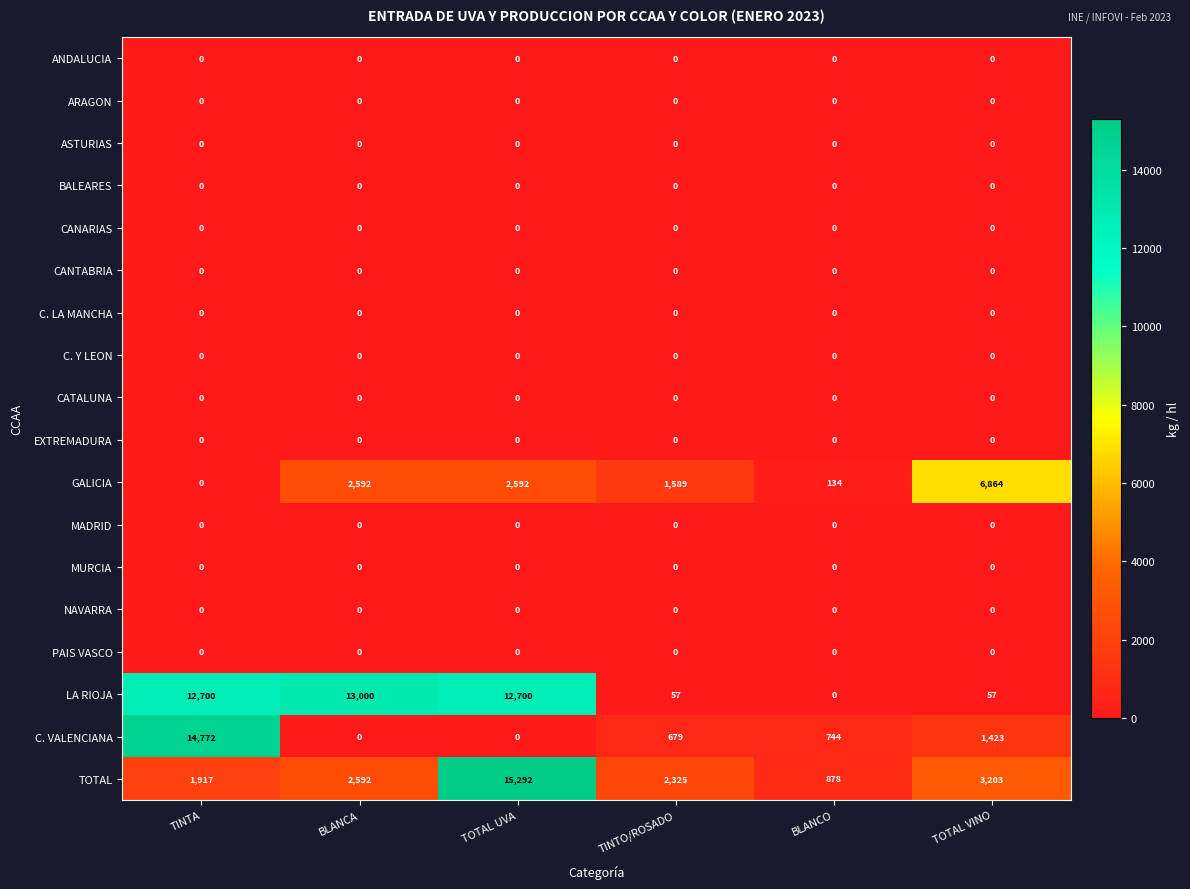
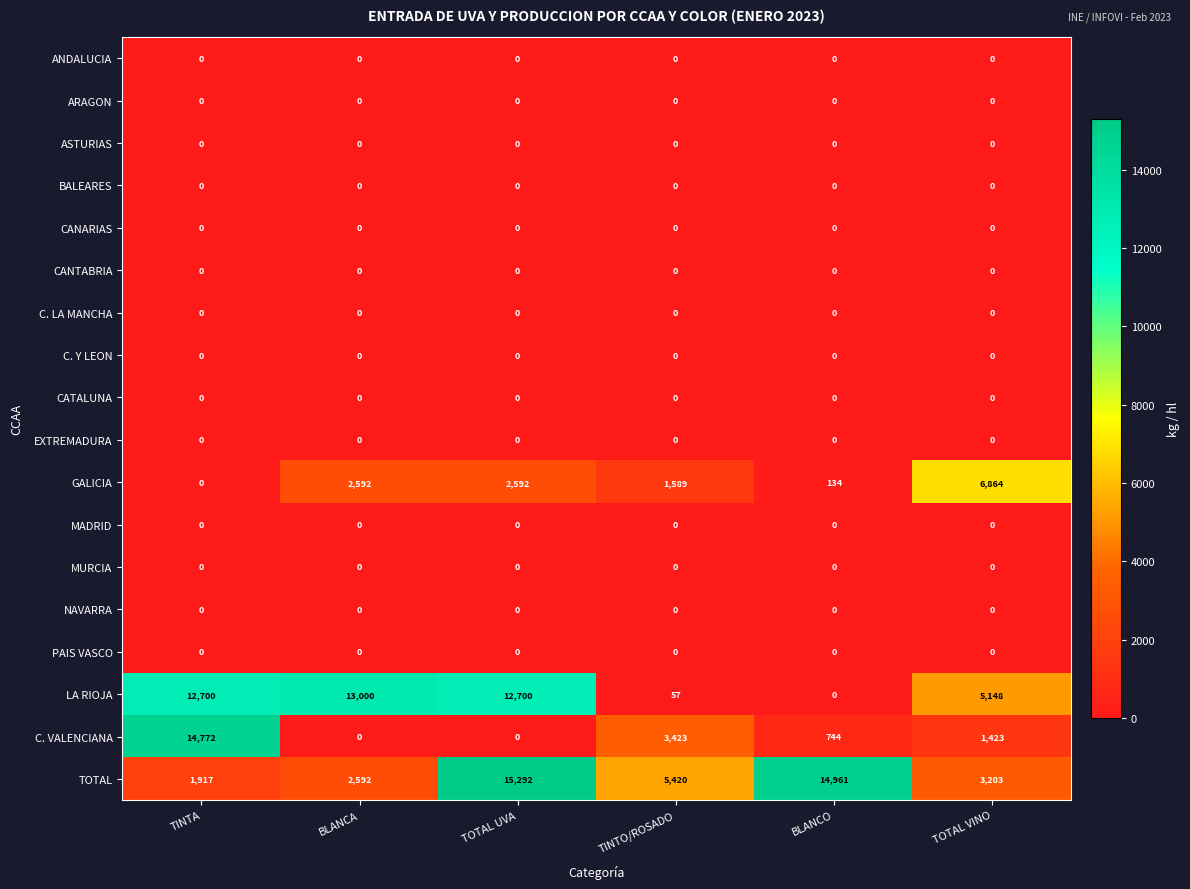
  {
    "ANDALUCIA": {
      "TINTA": "0",
      "BLANCA": "0",
      "TOTAL UVA": "0",
      "TINTO/ROSADO": "0",
      "BLANCO": "0",
      "TOTAL VINO": "0"
    },
    "ARAGON": {
      "TINTA": "0",
      "BLANCA": "0",
      "TOTAL UVA": "0",
      "TINTO/ROSADO": "0",
      "BLANCO": "0",
      "TOTAL VINO": "0"
    },
    "ASTURIAS": {
      "TINTA": "0",
      "BLANCA": "0",
      "TOTAL UVA": "0",
      "TINTO/ROSADO": "0",
      "BLANCO": "0",
      "TOTAL VINO": "0"
    },
    "BALEARES": {
      "TINTA": "0",
      "BLANCA": "0",
      "TOTAL UVA": "0",
      "TINTO/ROSADO": "0",
      "BLANCO": "0",
      "TOTAL VINO": "0"
    },
    "CANARIAS": {
      "TINTA": "0",
      "BLANCA": "0",
      "TOTAL UVA": "0",
      "TINTO/ROSADO": "0",
      "BLANCO": "0",
      "TOTAL VINO": "0"
    },
    "CANTABRIA": {
      "TINTA": "0",
      "BLANCA": "0",
      "TOTAL UVA": "0",
      "TINTO/ROSADO": "0",
      "BLANCO": "0",
      "TOTAL VINO": "0"
    },
    "C. LA MANCHA": {
      "TINTA": "0",
      "BLANCA": "0",
      "TOTAL UVA": "0",
      "TINTO/ROSADO": "0",
      "BLANCO": "0",
      "TOTAL VINO": "0"
    },
    "C. Y LEON": {
      "TINTA": "0",
      "BLANCA": "0",
      "TOTAL UVA": "0",
      "TINTO/ROSADO": "0",
      "BLANCO": "0",
      "TOTAL VINO": "0"
    },
    "CATALUNA": {
      "TINTA": "0",
      "BLANCA": "0",
      "TOTAL UVA": "0",
      "TINTO/ROSADO": "0",
      "BLANCO": "0",
      "TOTAL VINO": "0"
    },
    "EXTREMADURA": {
      "TINTA": "0",
      "BLANCA": "0",
      "TOTAL UVA": "0",
      "TINTO/ROSADO": "0",
      "BLANCO": "0",
      "TOTAL VINO": "0"
    },
    "GALICIA": {
      "TINTA": "0",
      "BLANCA": "2,592",
      "TOTAL UVA": "2,592",
      "TINTO/ROSADO": "1,589",
      "BLANCO": "134",
      "TOTAL VINO": "6,864"
    },
    "MADRID": {
      "TINTA": "0",
      "BLANCA": "0",
      "TOTAL UVA": "0",
      "TINTO/ROSADO": "0",
      "BLANCO": "0",
      "TOTAL VINO": "0"
    },
    "MURCIA": {
      "TINTA": "0",
      "BLANCA": "0",
      "TOTAL UVA": "0",
      "TINTO/ROSADO": "0",
      "BLANCO": "0",
      "TOTAL VINO": "0"
    },
    "NAVARRA": {
      "TINTA": "0",
      "BLANCA": "0",
      "TOTAL UVA": "0",
      "TINTO/ROSADO": "0",
      "BLANCO": "0",
      "TOTAL VINO": "0"
    },
    "PAIS VASCO": {
      "TINTA": "0",
      "BLANCA": "0",
      "TOTAL UVA": "0",
      "TINTO/ROSADO": "0",
      "BLANCO": "0",
      "TOTAL VINO": "0"
    },
    "LA RIOJA": {
      "TINTA": "12,700",
      "BLANCA": "13,000",
      "TOTAL UVA": "12,700",
      "TINTO/ROSADO": "57",
      "BLANCO": "0",
-     "TOTAL VINO": "57"
+     "TOTAL VINO": "5,148"
    },
    "C. VALENCIANA": {
      "TINTA": "14,772",
      "BLANCA": "0",
      "TOTAL UVA": "0",
-     "TINTO/ROSADO": "679",
+     "TINTO/ROSADO": "3,423",
      "BLANCO": "744",
      "TOTAL VINO": "1,423"
    },
    "TOTAL": {
      "TINTA": "1,917",
      "BLANCA": "2,592",
      "TOTAL UVA": "15,292",
-     "TINTO/ROSADO": "2,325",
-     "BLANCO": "878",
+     "TINTO/ROSADO": "5,420",
+     "BLANCO": "14,961",
      "TOTAL VINO": "3,203"
    }
  }
